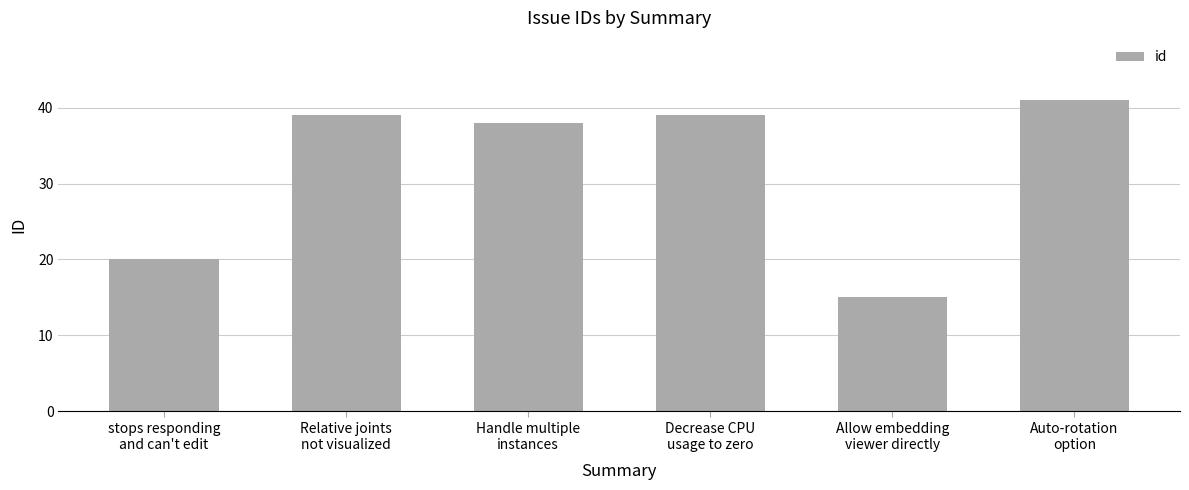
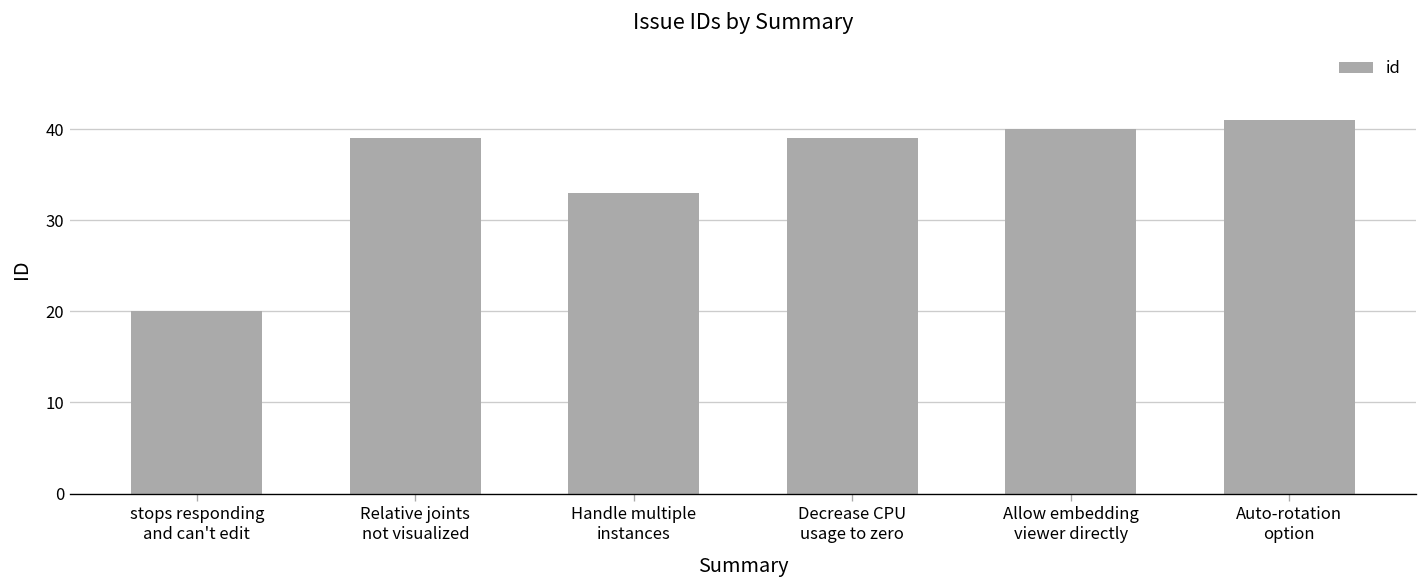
  {
    "stops responding and can't edit": 20,
    "Relative joints not visualized": 39,
-   "Handle multiple instances": 38,
+   "Handle multiple instances": 33,
    "Decrease CPU usage to zero": 39,
-   "Allow embedding viewer directly": 15,
+   "Allow embedding viewer directly": 40,
    "Auto-rotation option": 41
  }
